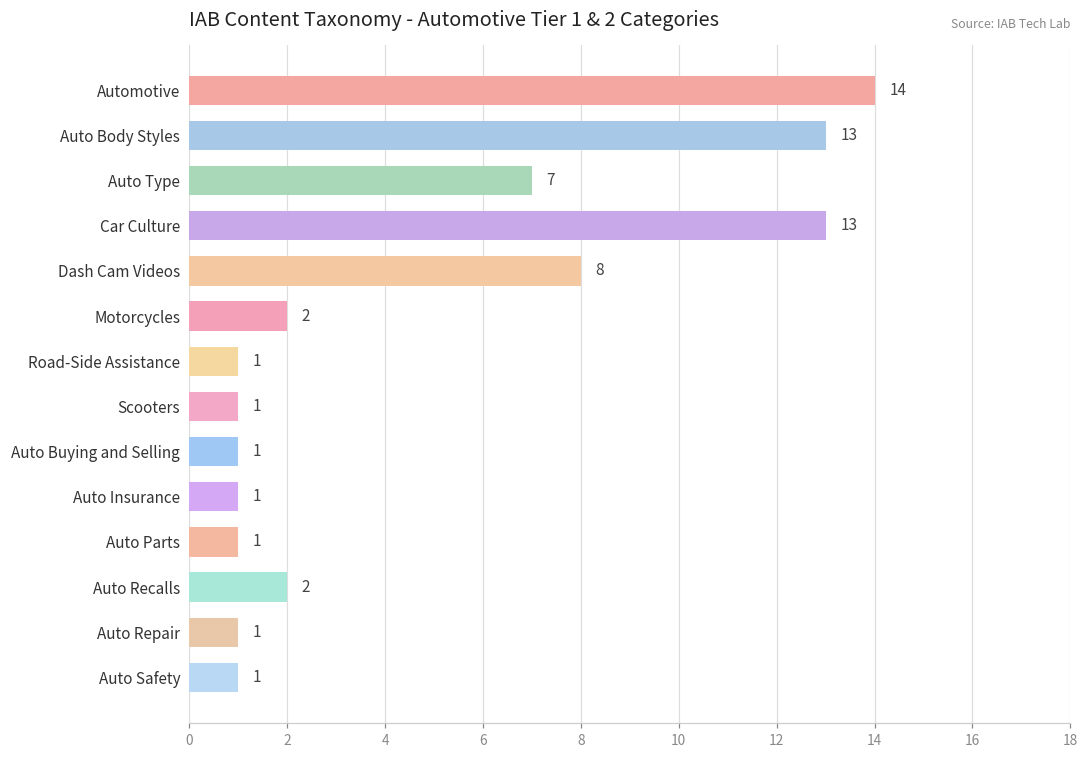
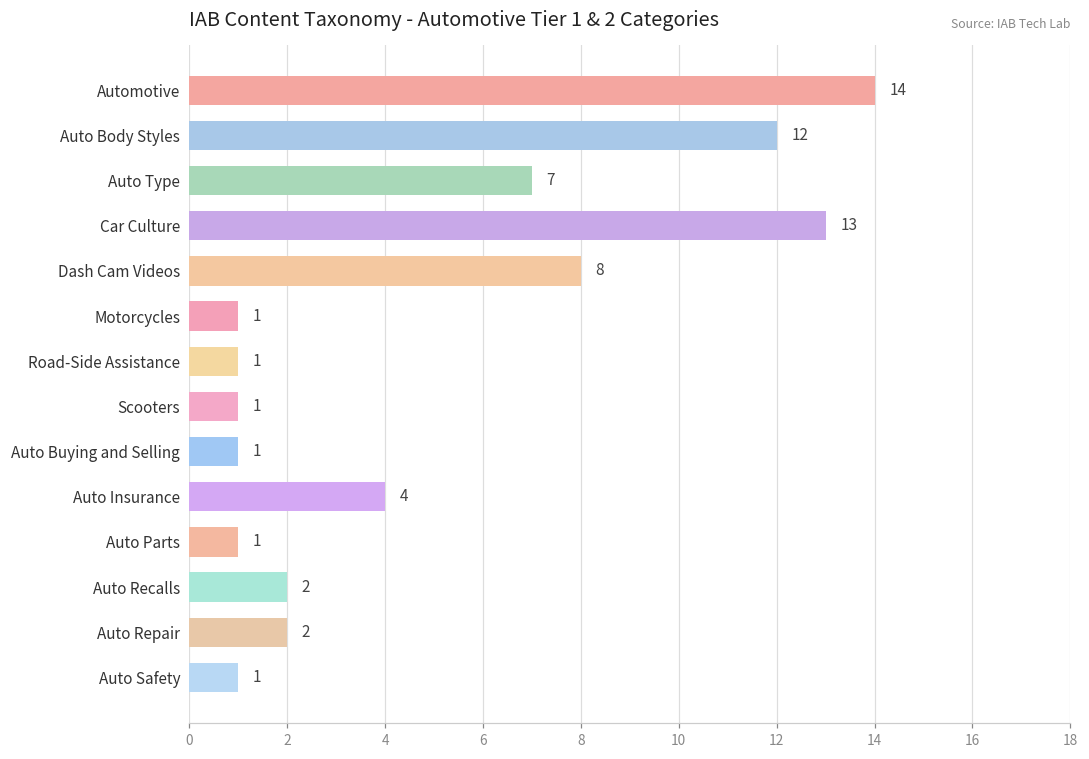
  {
    "Automotive": 14,
-   "Auto Body Styles": 13,
+   "Auto Body Styles": 12,
    "Auto Type": 7,
    "Car Culture": 13,
    "Dash Cam Videos": 8,
-   "Motorcycles": 2,
+   "Motorcycles": 1,
    "Road-Side Assistance": 1,
    "Scooters": 1,
    "Auto Buying and Selling": 1,
-   "Auto Insurance": 1,
+   "Auto Insurance": 4,
    "Auto Parts": 1,
    "Auto Recalls": 2,
-   "Auto Repair": 1,
+   "Auto Repair": 2,
    "Auto Safety": 1
  }
